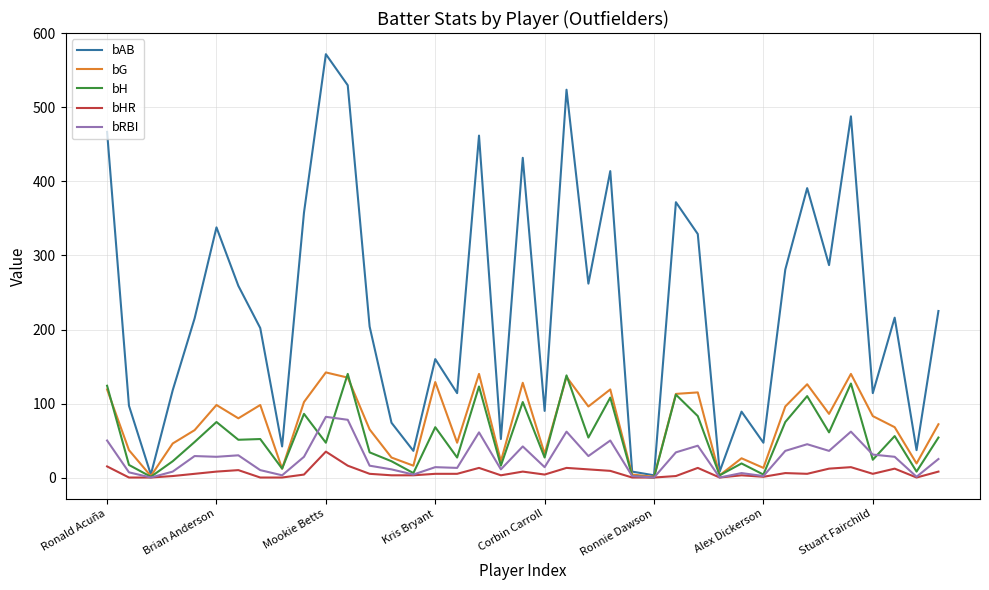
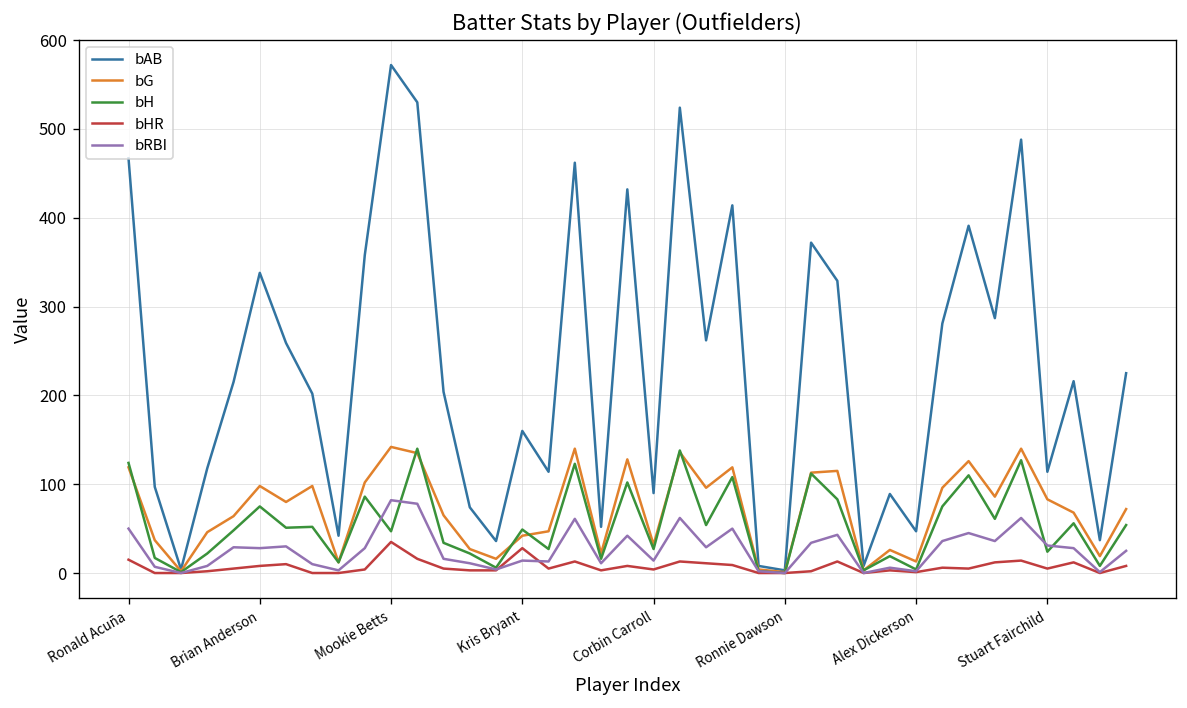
  {
    "bAB": {
      "Brian Anderson": 340,
      "Mookie Betts": 570,
      "Kris Bryant": 160,
      "Corbin Carroll": 90,
      "Alex Dickerson": 50,
      "Stuart Fairchild": 110
    },
    "bG": {
      "Ronald Acuña": 120,
      "Brian Anderson": 100,
      "Mookie Betts": 140,
-     "Kris Bryant": 130,
+     "Kris Bryant": 40,
      "Corbin Carroll": 30,
      "Alex Dickerson": 10,
      "Stuart Fairchild": 80
    },
    "bH": {
      "Ronald Acuña": 120,
      "Brian Anderson": 80,
      "Mookie Betts": 50,
-     "Kris Bryant": 70,
+     "Kris Bryant": 50,
      "Corbin Carroll": 30,
      "Stuart Fairchild": 20
    },
    "bHR": {
      "Ronald Acuña": 20,
      "Brian Anderson": 10,
      "Mookie Betts": 40,
-     "Kris Bryant": 10,
+     "Kris Bryant": 30,
      "Corbin Carroll": 0,
      "Stuart Fairchild": 10
    },
    "bRBI": {
      "Ronald Acuña": 50,
      "Brian Anderson": 30,
      "Mookie Betts": 80,
      "Kris Bryant": 10,
      "Corbin Carroll": 10,
      "Stuart Fairchild": 30
    }
  }
